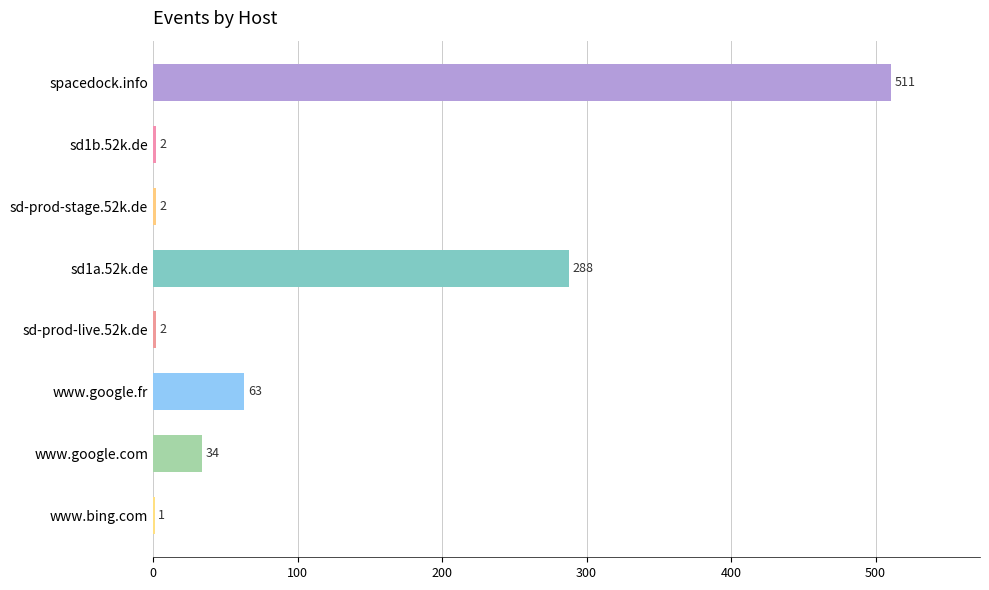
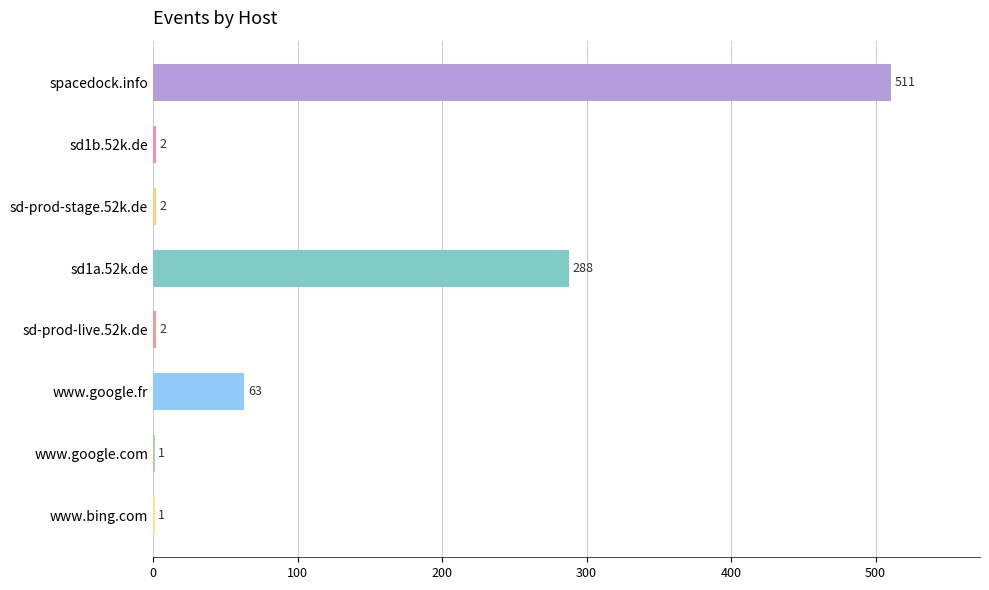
  {
    "spacedock.info": 511,
    "sd1b.52k.de": 2,
    "sd-prod-stage.52k.de": 2,
    "sd1a.52k.de": 288,
    "sd-prod-live.52k.de": 2,
    "www.google.fr": 63,
-   "www.google.com": 34,
+   "www.google.com": 1,
    "www.bing.com": 1
  }
